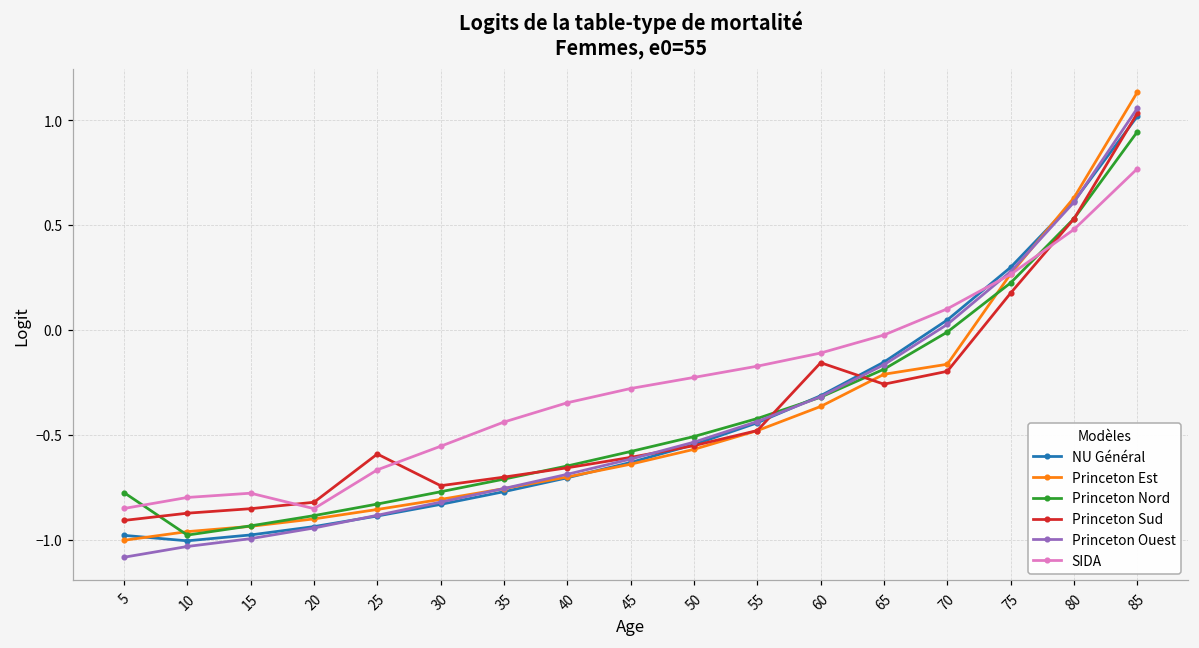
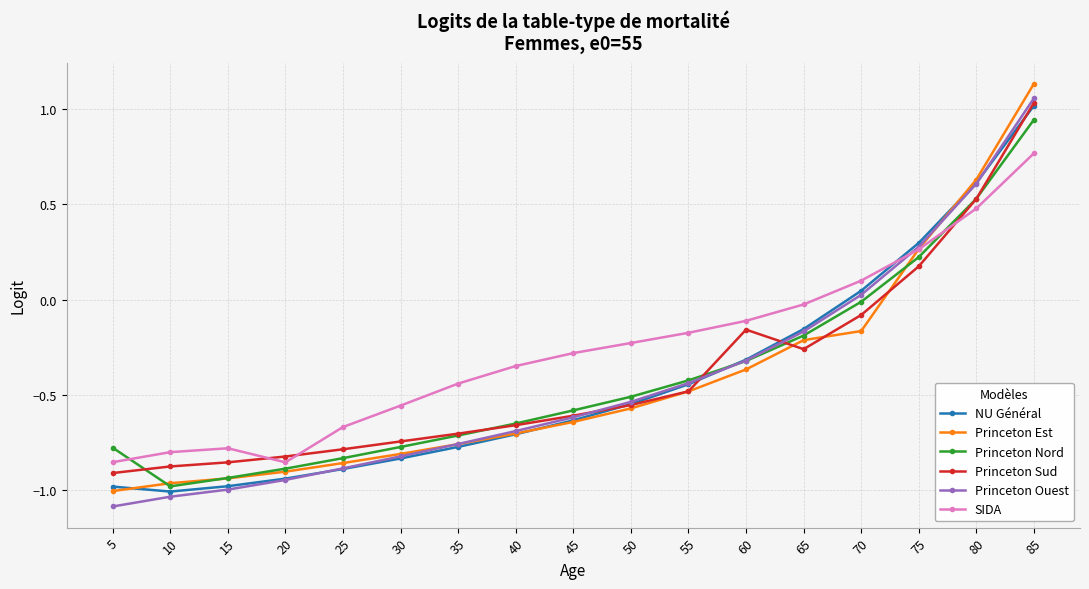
  {
    "NU Général": {
      "5": -0.98,
      "10": -1.01,
      "15": -0.98,
      "35": -0.77,
      "70": 0.05,
      "75": 0.30,
      "85": 1.02
    },
    "Princeton Est": {
      "5": -1.00,
      "10": -0.96,
      "20": -0.90,
      "25": -0.86,
      "50": -0.57,
      "60": -0.37,
      "65": -0.21,
      "70": -0.16,
      "80": 0.63,
      "85": 1.13
    },
    "Princeton Nord": {
      "5": -0.78,
      "10": -0.98,
      "20": -0.89,
      "25": -0.83,
      "30": -0.77,
      "45": -0.58,
      "50": -0.51,
      "55": -0.42,
      "65": -0.19,
      "70": -0.01,
      "75": 0.22,
      "85": 0.94
    },
    "Princeton Sud": {
      "5": -0.91,
      "10": -0.87,
      "15": -0.85,
      "20": -0.82,
-     "25": -0.59,
+     "25": -0.78,
      "30": -0.74,
      "60": -0.16,
      "65": -0.26,
-     "70": -0.20,
+     "70": -0.08,
      "75": 0.18,
      "85": 1.03
    },
    "Princeton Ouest": {
      "5": -1.08,
      "10": -1.03,
      "15": -1.00,
      "70": 0.03,
      "85": 1.06
    },
    "SIDA": {
      "5": -0.85,
      "10": -0.80,
      "15": -0.78,
      "20": -0.85,
      "25": -0.67,
      "30": -0.55,
      "35": -0.44,
      "40": -0.35,
      "45": -0.28,
      "50": -0.23,
      "55": -0.17,
      "60": -0.11,
      "65": -0.02,
      "70": 0.10,
      "80": 0.48,
      "85": 0.77
    }
  }
